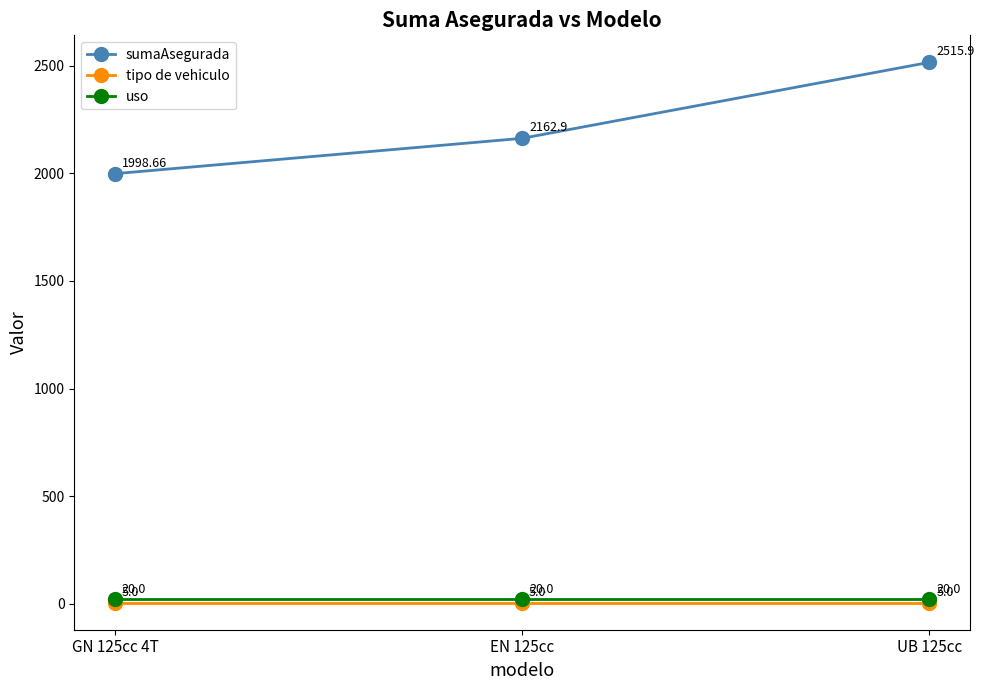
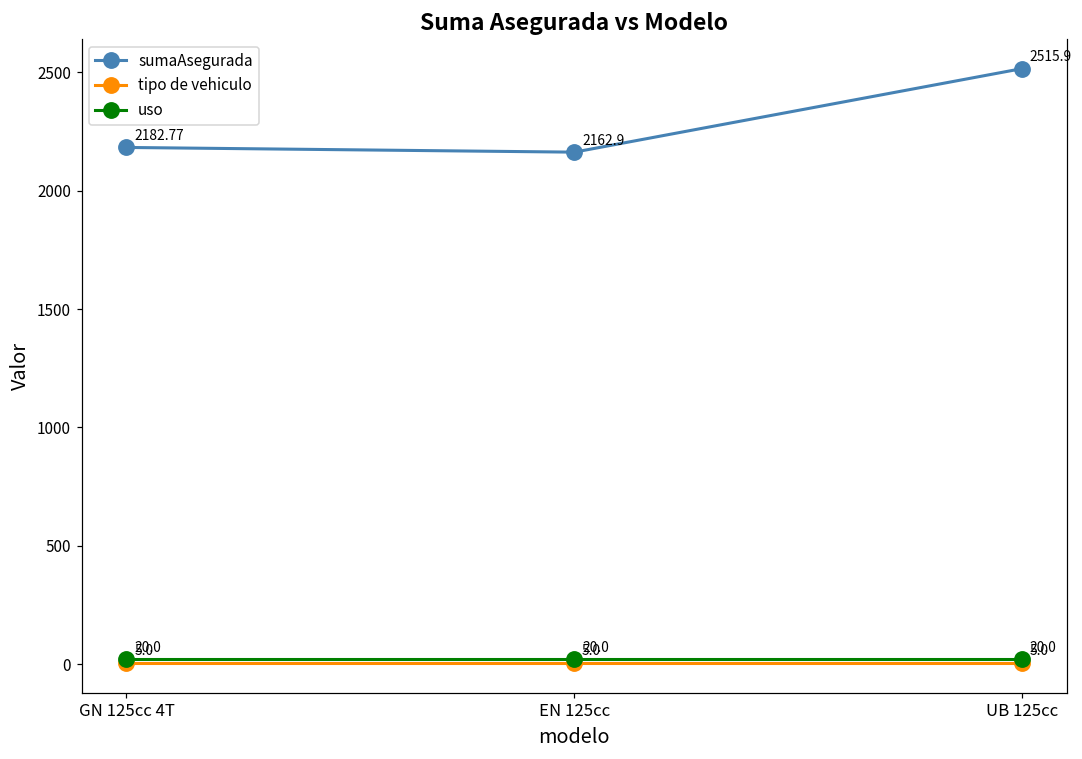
  {
    "sumaAsegurada": {
-     "GN 125cc 4T": 1998.66,
+     "GN 125cc 4T": 2182.77,
      "EN 125cc": 2162.9,
      "UB 125cc": 2515.9
    }
  }
